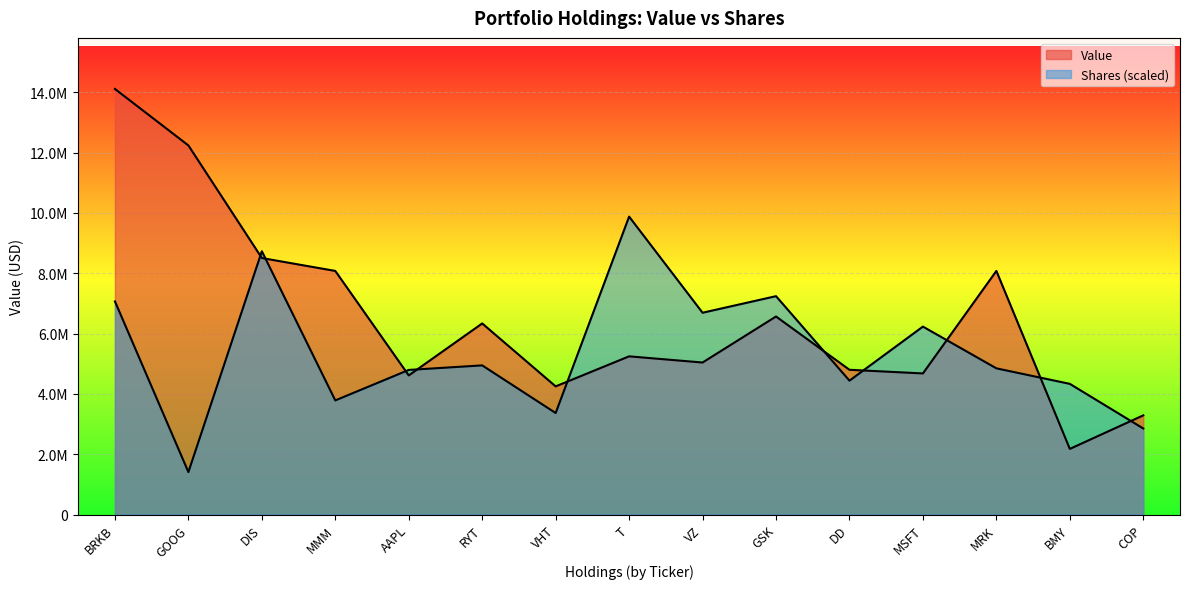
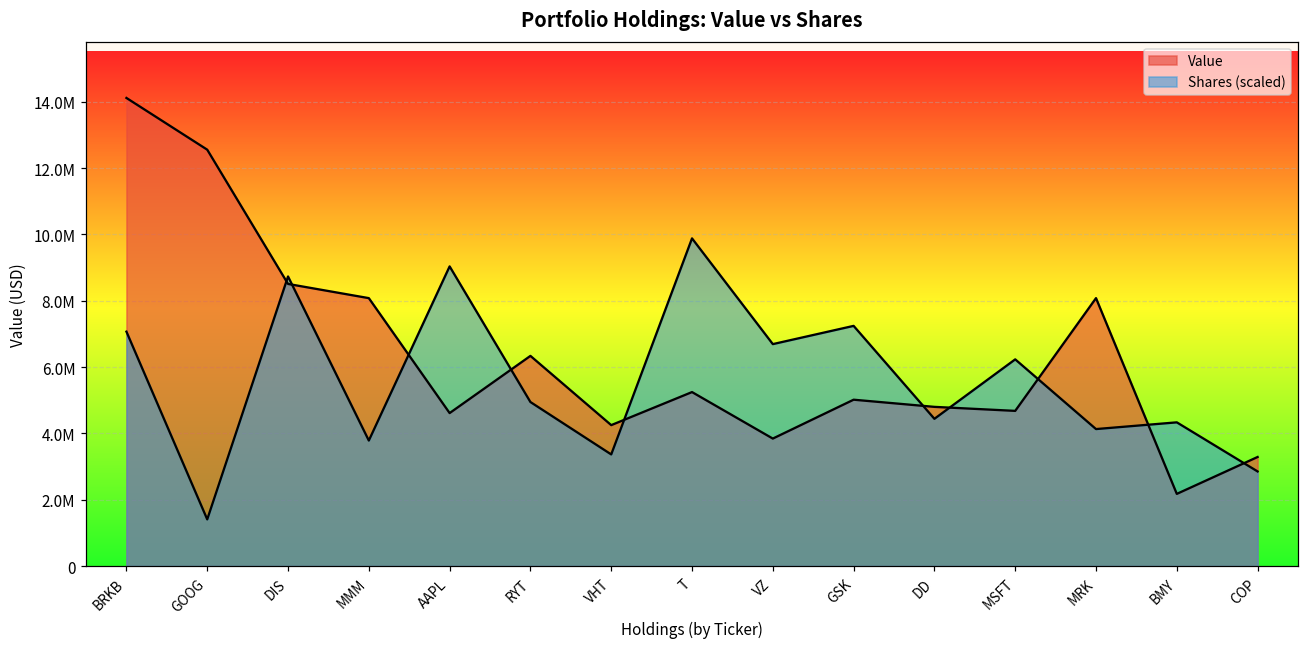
  {
    "Value": {
      "BRKB": 14100000,
-     "GOOG": 12200000,
+     "GOOG": 12600000,
      "DIS": 8500000,
      "MMM": 8100000,
      "AAPL": 4600000,
      "RYT": 6300000,
      "VHT": 4200000,
      "T": 5200000,
-     "VZ": 5000000,
-     "GSK": 6600000,
+     "VZ": 3800000,
+     "GSK": 5000000,
      "DD": 4800000,
      "MSFT": 4700000,
      "MRK": 8100000,
      "BMY": 2200000,
      "COP": 3300000
    },
    "Shares (scaled)": {
      "BRKB": 7100000,
      "GOOG": 1400000,
      "DIS": 8700000,
      "MMM": 3800000,
-     "AAPL": 4800000,
+     "AAPL": 9000000,
      "RYT": 4900000,
      "VHT": 3400000,
      "T": 9900000,
      "VZ": 6700000,
      "GSK": 7200000,
      "DD": 4400000,
      "MSFT": 6200000,
-     "MRK": 4800000,
+     "MRK": 4100000,
      "BMY": 4300000,
      "COP": 2900000
    }
  }
